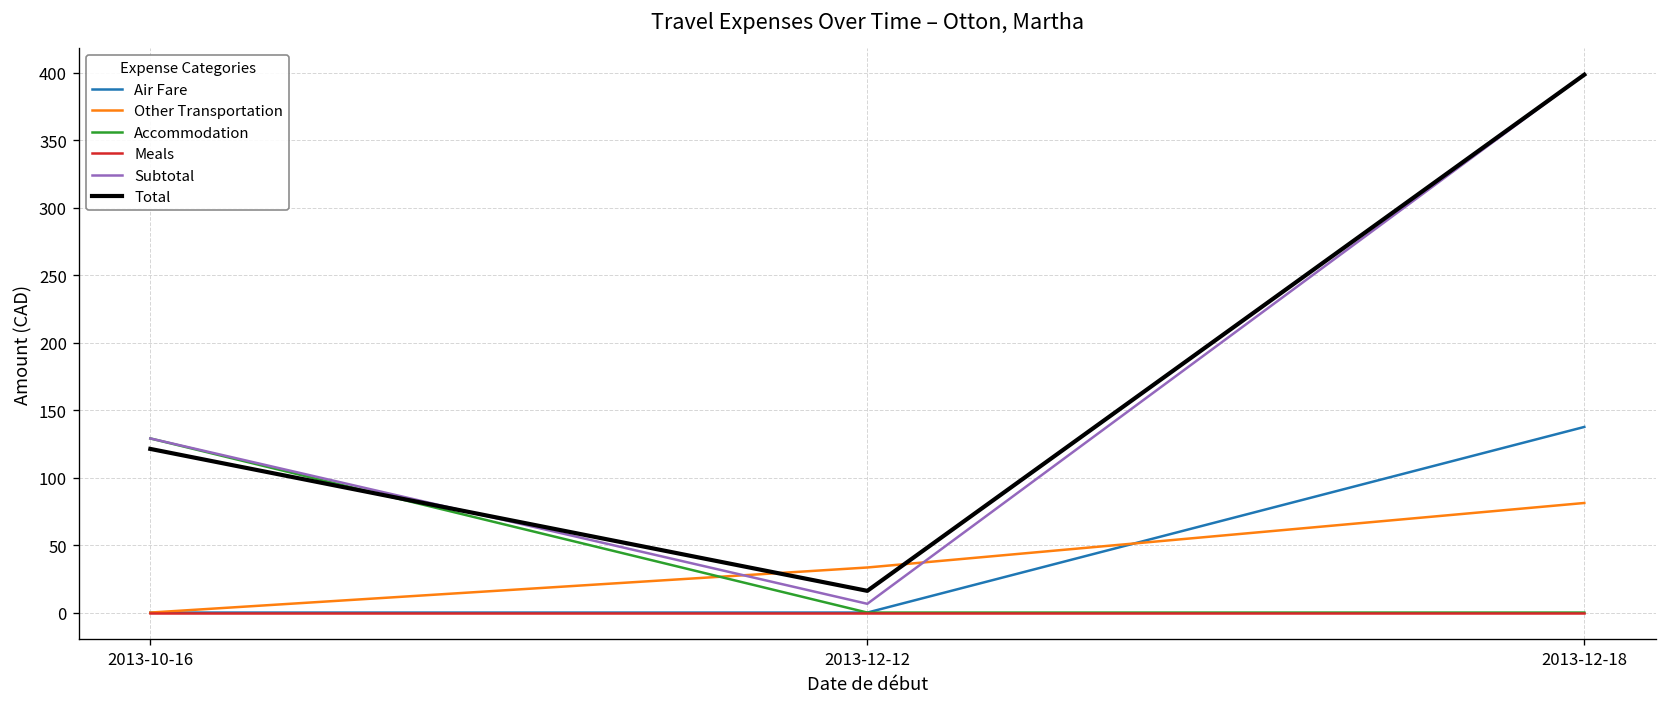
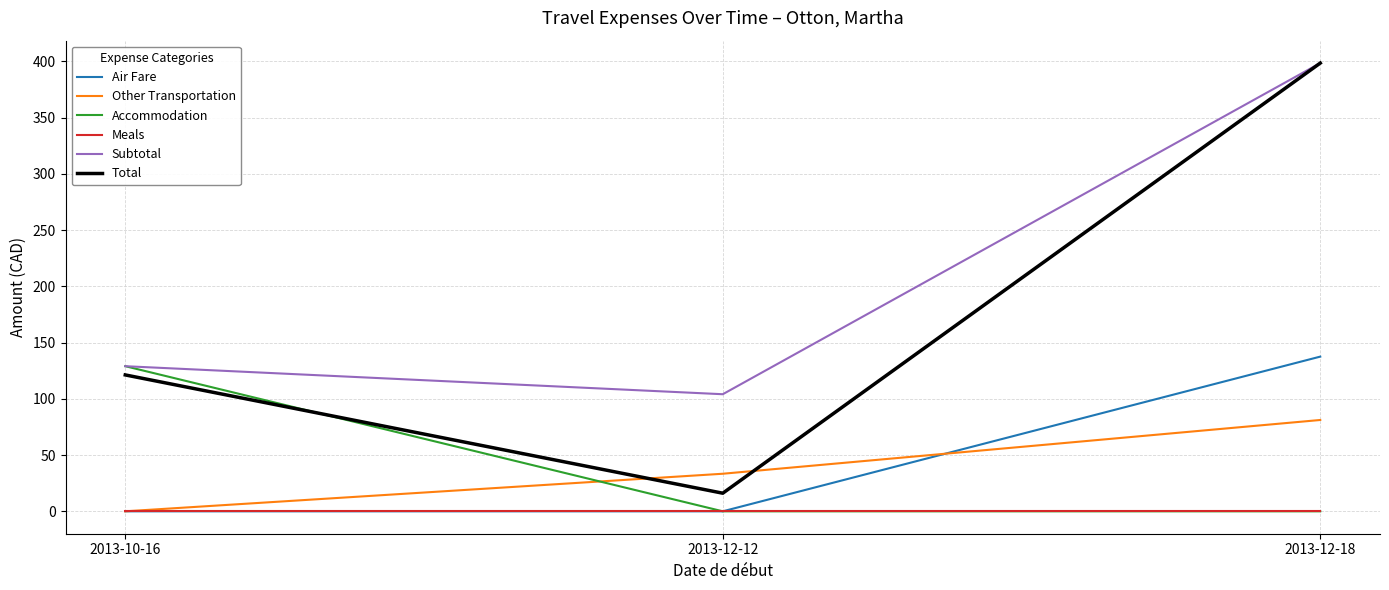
  {
    "Air Fare": {
      "2013-12-18": 138
    },
    "Other Transportation": {
      "2013-12-12": 33,
      "2013-12-18": 81
    },
    "Subtotal": {
-     "2013-12-12": 7
+     "2013-12-12": 104
    },
    "Total": {
      "2013-10-16": 121,
      "2013-12-12": 16
    }
  }
